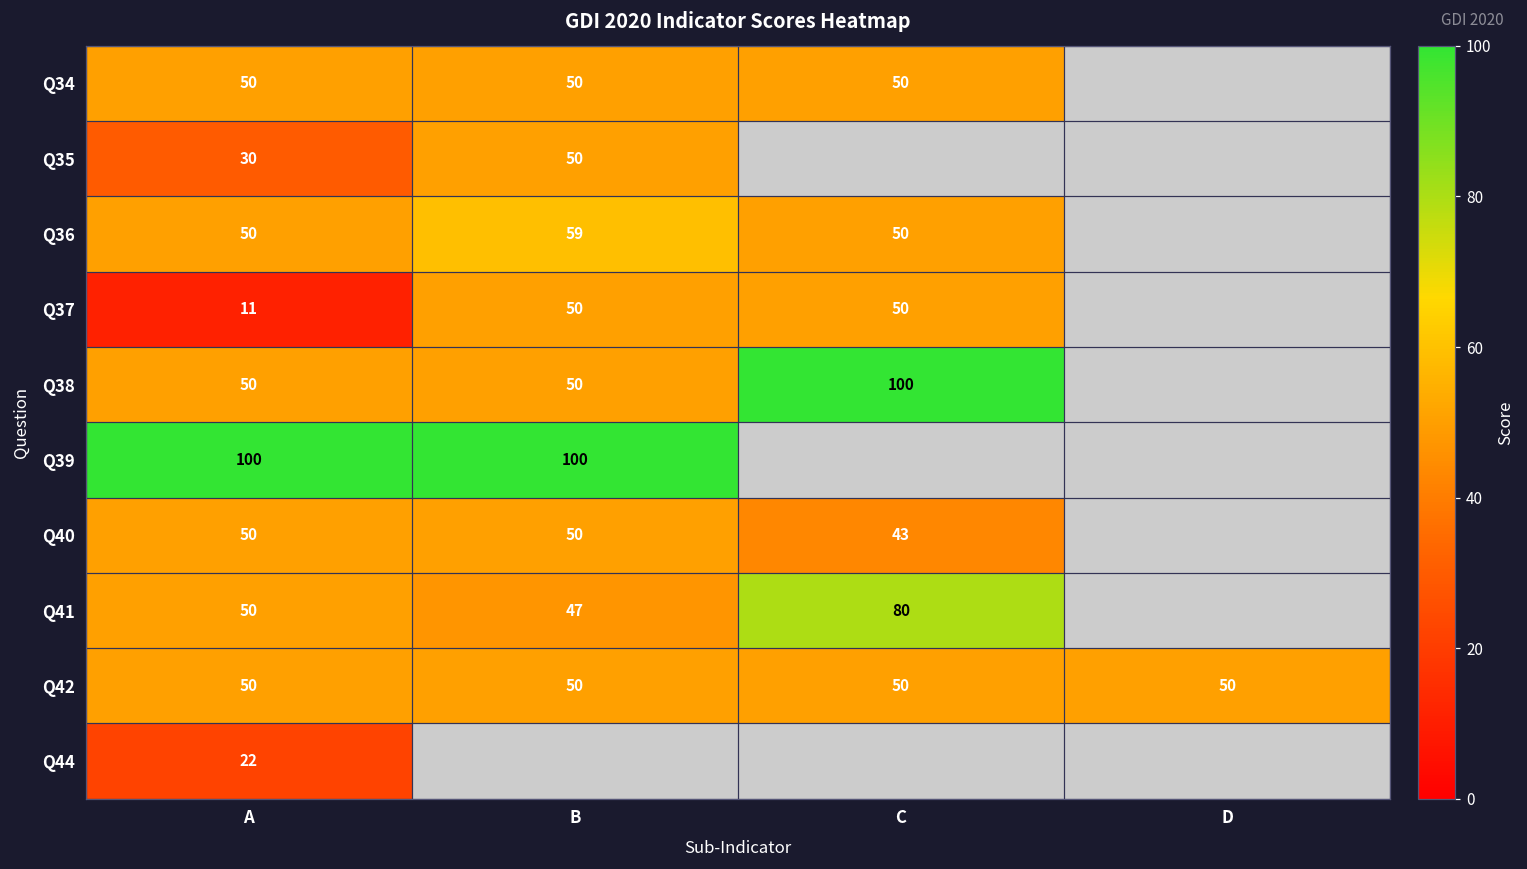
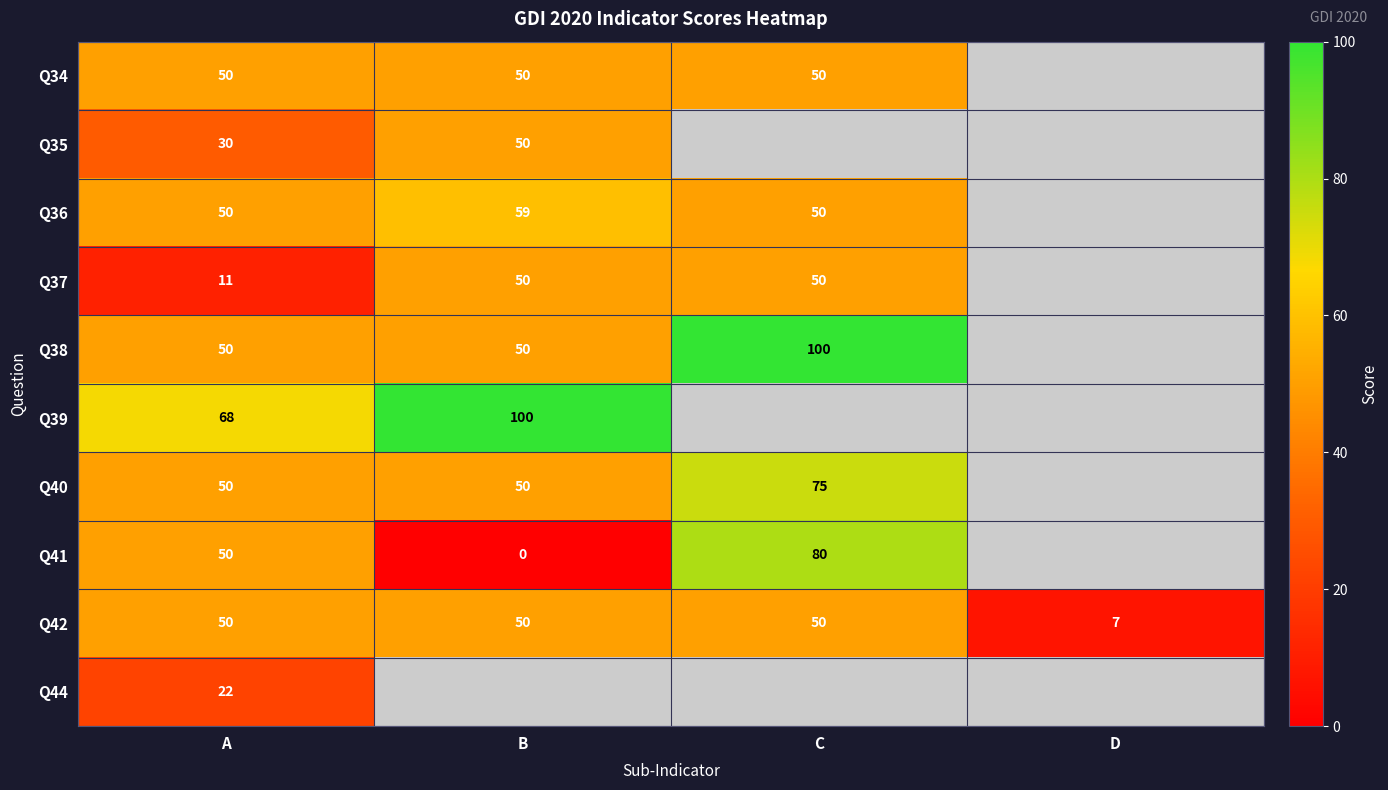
  {
    "Q34": {
      "A": 50,
      "B": 50,
      "C": 50
    },
    "Q35": {
      "A": 30,
      "B": 50
    },
    "Q36": {
      "A": 50,
      "B": 59,
      "C": 50
    },
    "Q37": {
      "A": 11,
      "B": 50,
      "C": 50
    },
    "Q38": {
      "A": 50,
      "B": 50,
      "C": 100
    },
    "Q39": {
-     "A": 100,
+     "A": 68,
      "B": 100
    },
    "Q40": {
      "A": 50,
      "B": 50,
-     "C": 43
+     "C": 75
    },
    "Q41": {
      "A": 50,
-     "B": 47,
+     "B": 0,
      "C": 80
    },
    "Q42": {
      "A": 50,
      "B": 50,
      "C": 50,
-     "D": 50
+     "D": 7
    },
    "Q44": {
      "A": 22
    }
  }
